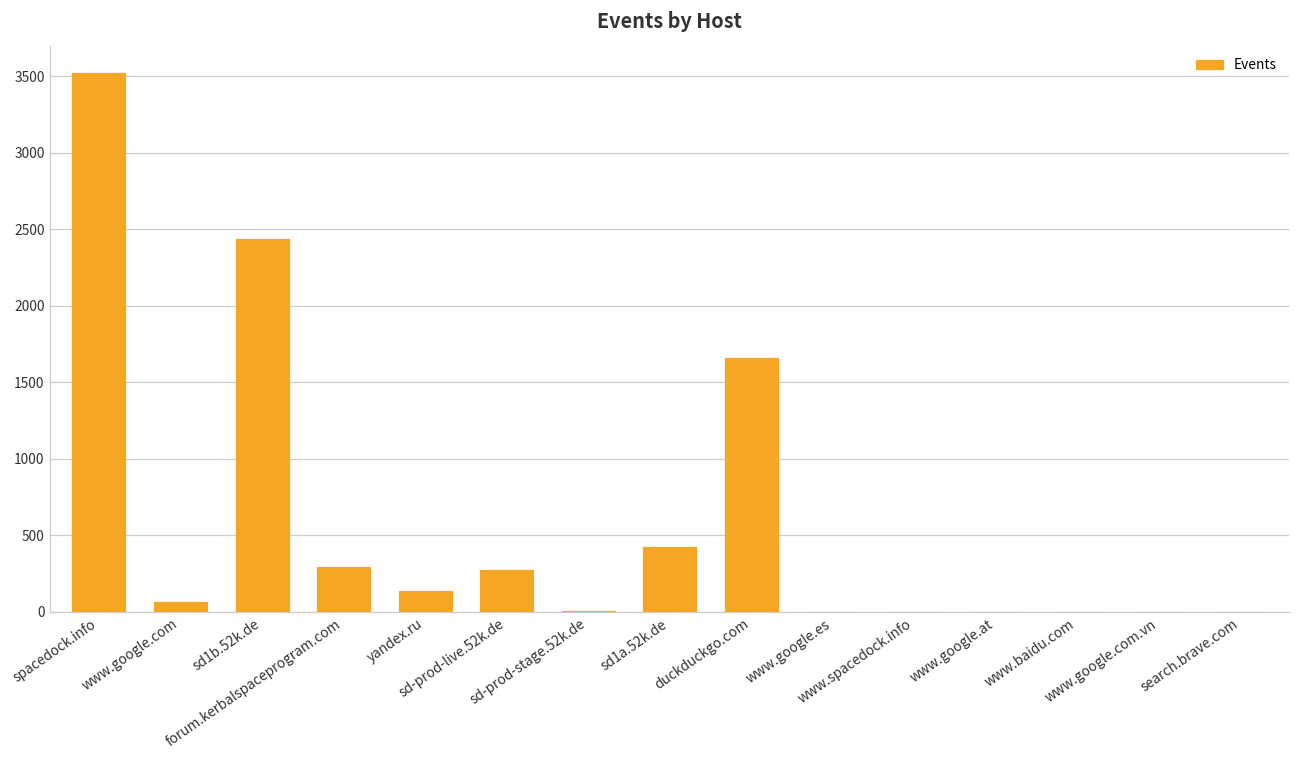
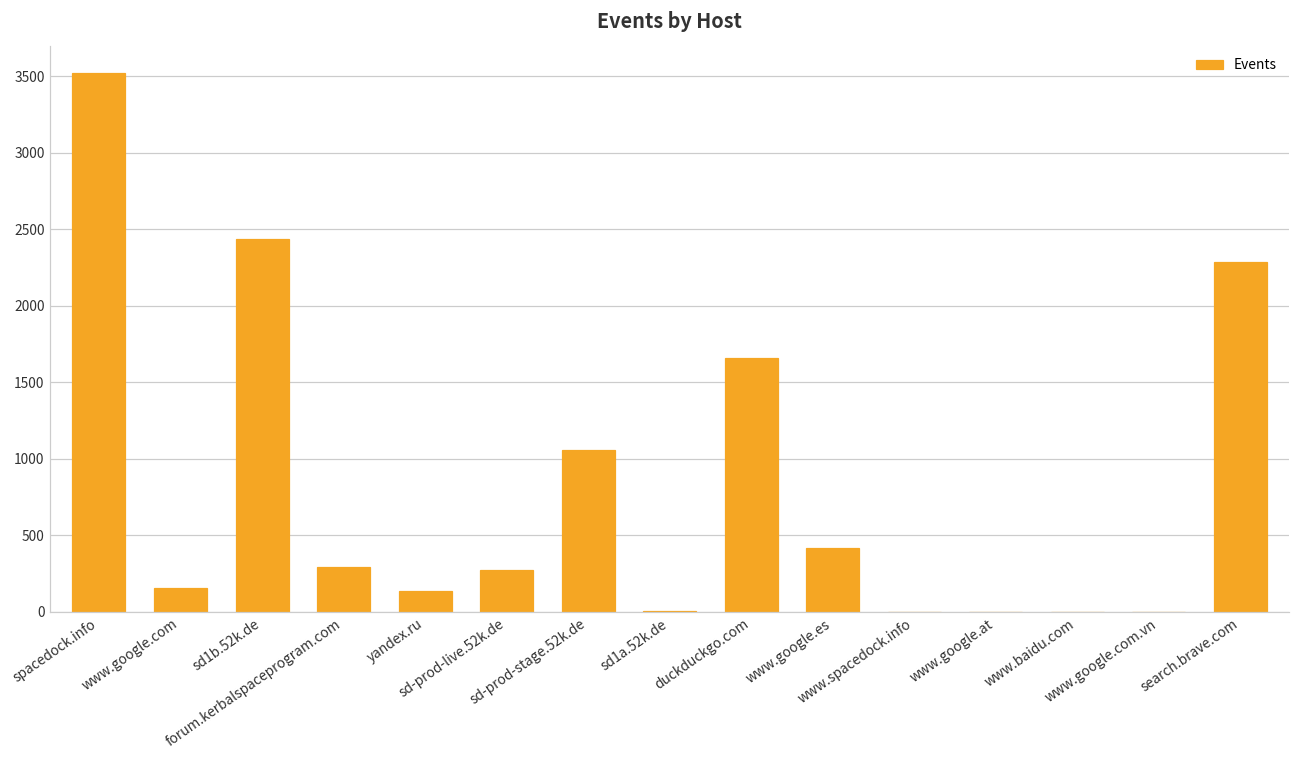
  {
    "spacedock.info": 3520,
-   "www.google.com": 70,
+   "www.google.com": 160,
    "sd1b.52k.de": 2440,
    "forum.kerbalspaceprogram.com": 290,
    "yandex.ru": 140,
    "sd-prod-live.52k.de": 270,
-   "sd-prod-stage.52k.de": 10,
-   "sd1a.52k.de": 420,
+   "sd-prod-stage.52k.de": 1060,
+   "sd1a.52k.de": 10,
    "duckduckgo.com": 1660,
-   "www.google.es": 0,
-   "search.brave.com": 0
+   "www.google.es": 420,
+   "search.brave.com": 2290
  }
